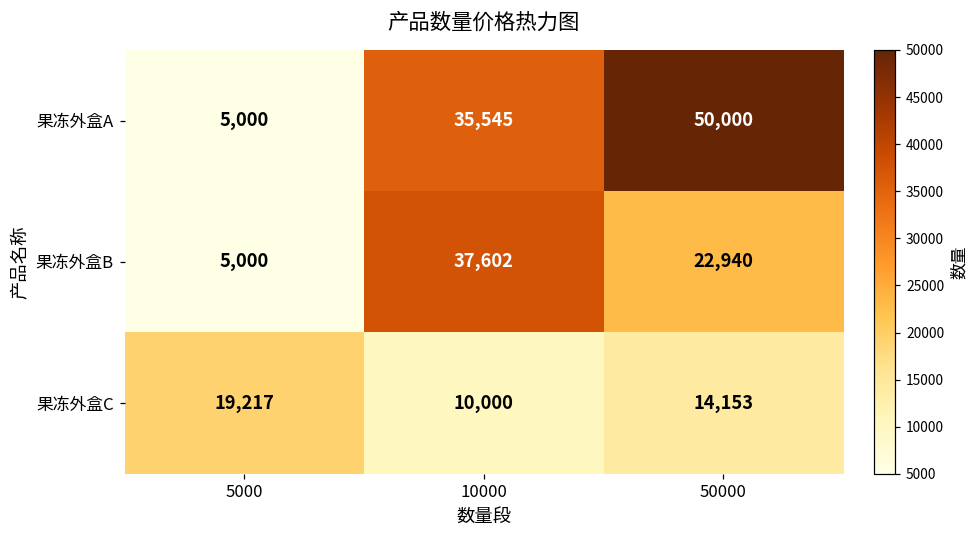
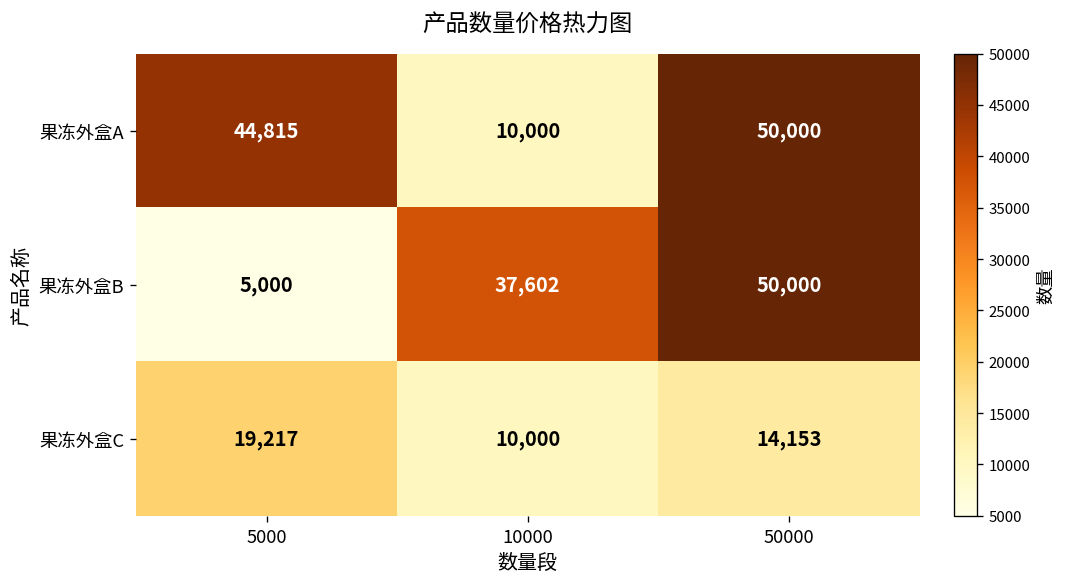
  {
    "果冻外盒A": {
-     "5000": "5,000",
-     "10000": "35,545",
+     "5000": "44,815",
+     "10000": "10,000",
      "50000": "50,000"
    },
    "果冻外盒B": {
      "5000": "5,000",
      "10000": "37,602",
-     "50000": "22,940"
+     "50000": "50,000"
    },
    "果冻外盒C": {
      "5000": "19,217",
      "10000": "10,000",
      "50000": "14,153"
    }
  }
